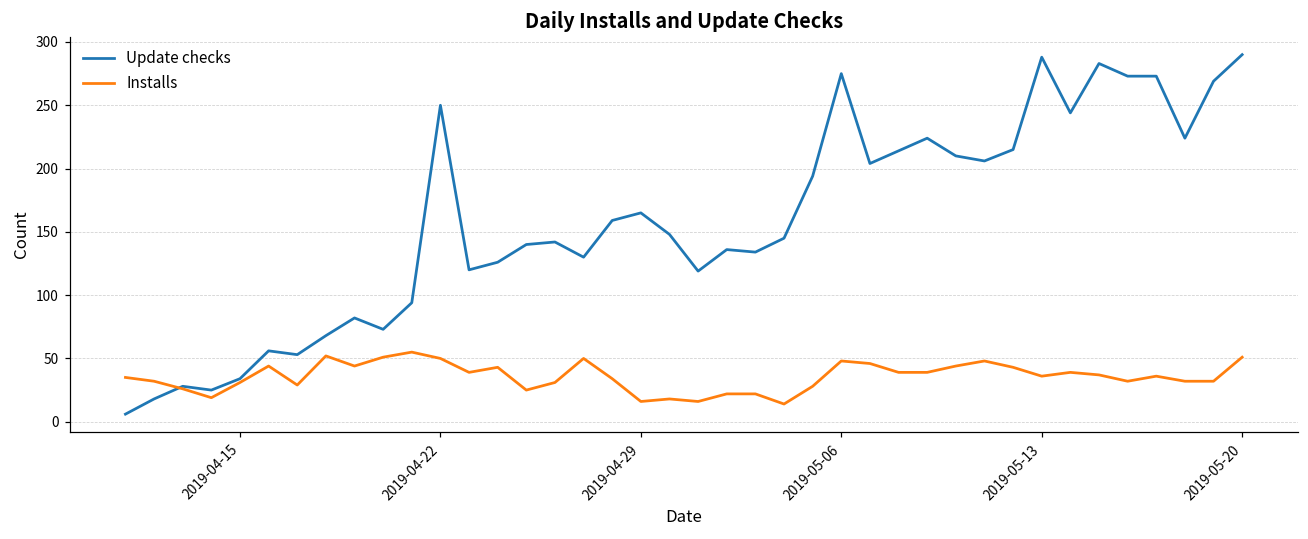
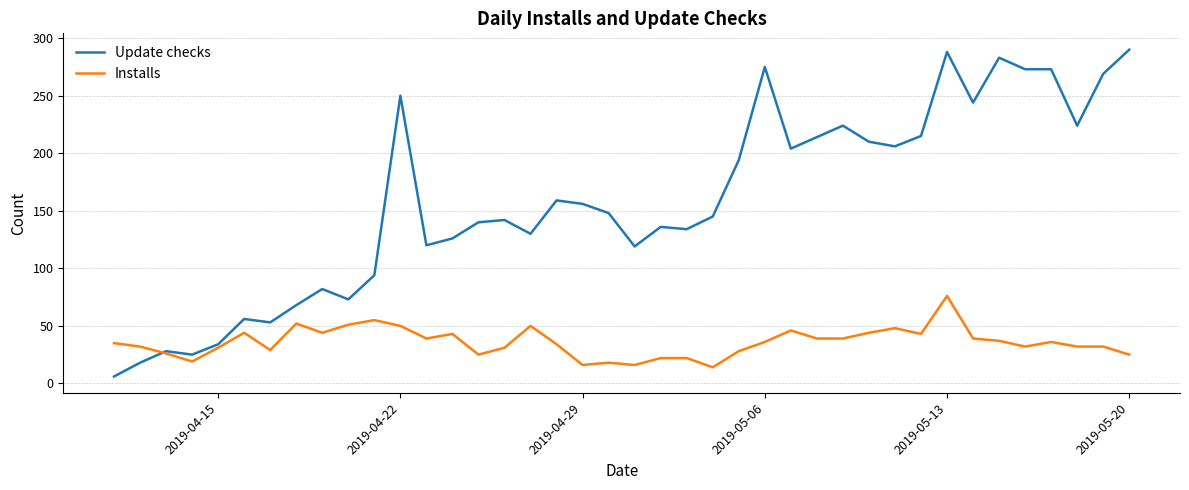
  {
    "Update checks": {
      "2019-04-15": 34,
      "2019-04-22": 250,
-     "2019-04-29": 165,
+     "2019-04-29": 156,
      "2019-05-06": 275,
      "2019-05-13": 288,
      "2019-05-20": 290
    },
    "Installs": {
      "2019-04-15": 31,
      "2019-04-22": 50,
      "2019-04-29": 16,
-     "2019-05-06": 48,
-     "2019-05-13": 36,
-     "2019-05-20": 51
+     "2019-05-06": 36,
+     "2019-05-13": 76,
+     "2019-05-20": 25
    }
  }
